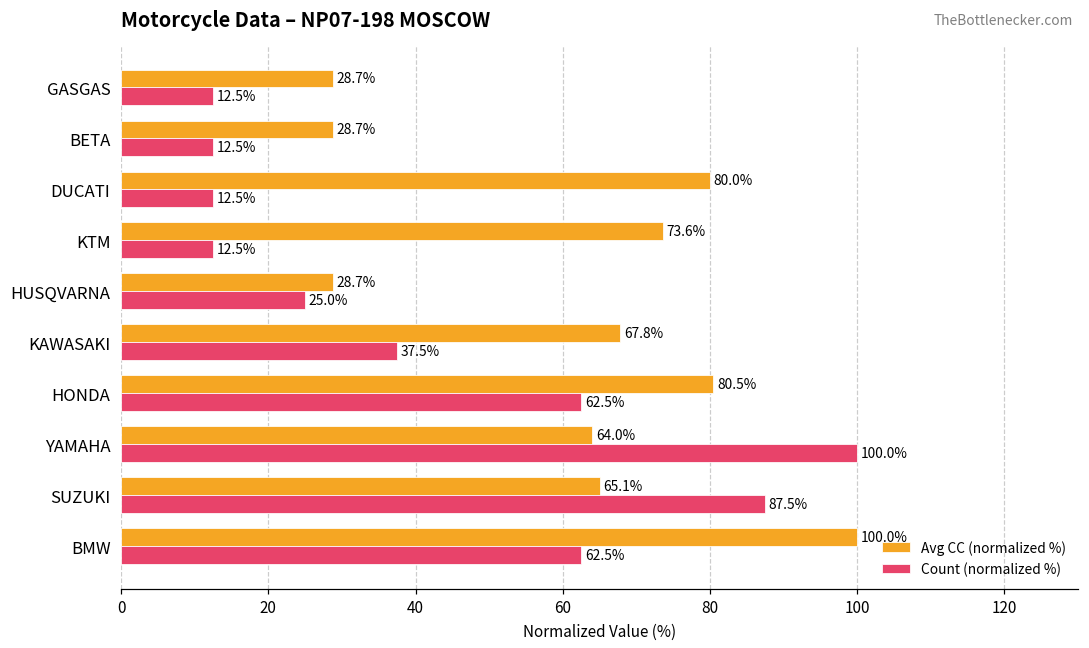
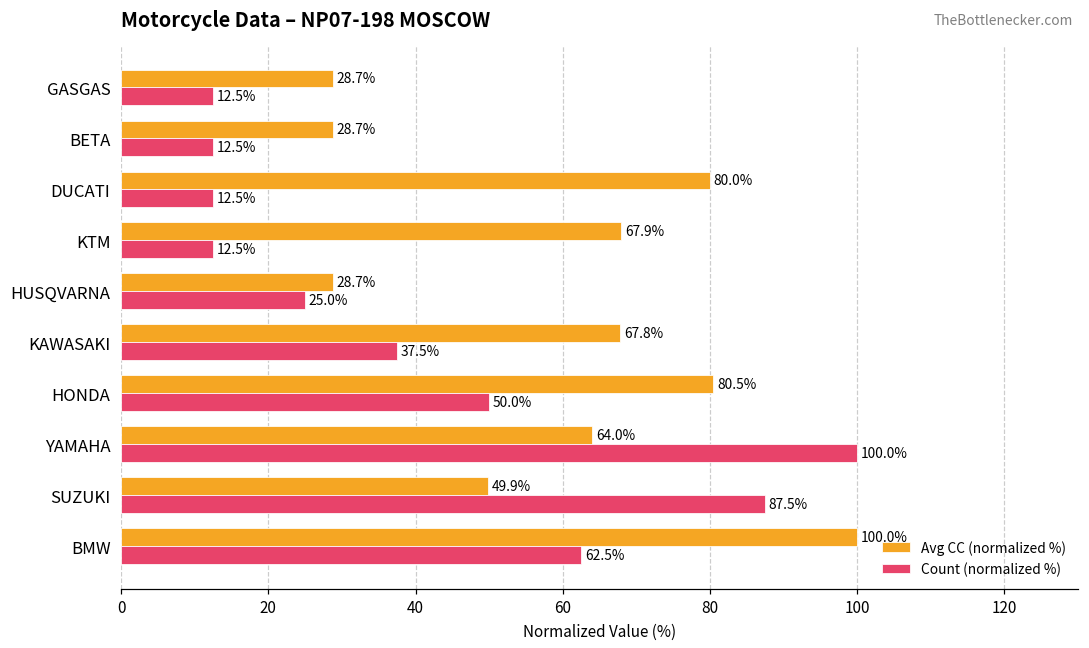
  {
    "Avg CC (normalized %)": {
      "GASGAS": "28.7%",
      "BETA": "28.7%",
      "DUCATI": "80.0%",
-     "KTM": "73.6%",
+     "KTM": "67.9%",
      "HUSQVARNA": "28.7%",
      "KAWASAKI": "67.8%",
      "HONDA": "80.5%",
      "YAMAHA": "64.0%",
-     "SUZUKI": "65.1%",
+     "SUZUKI": "49.9%",
      "BMW": "100.0%"
    },
    "Count (normalized %)": {
      "GASGAS": "12.5%",
      "BETA": "12.5%",
      "DUCATI": "12.5%",
      "KTM": "12.5%",
      "HUSQVARNA": "25.0%",
      "KAWASAKI": "37.5%",
-     "HONDA": "62.5%",
+     "HONDA": "50.0%",
      "YAMAHA": "100.0%",
      "SUZUKI": "87.5%",
      "BMW": "62.5%"
    }
  }
